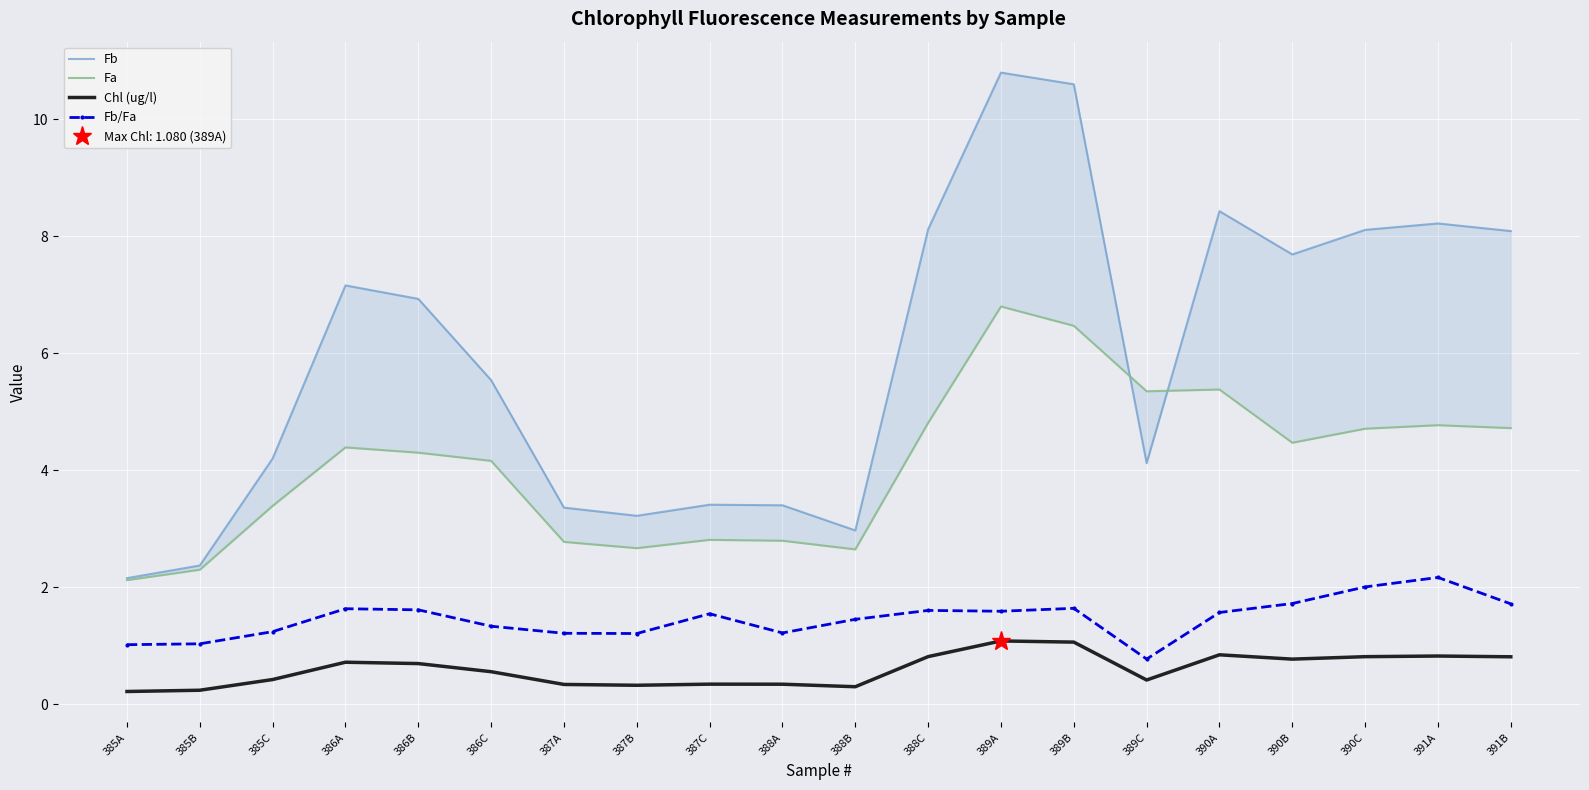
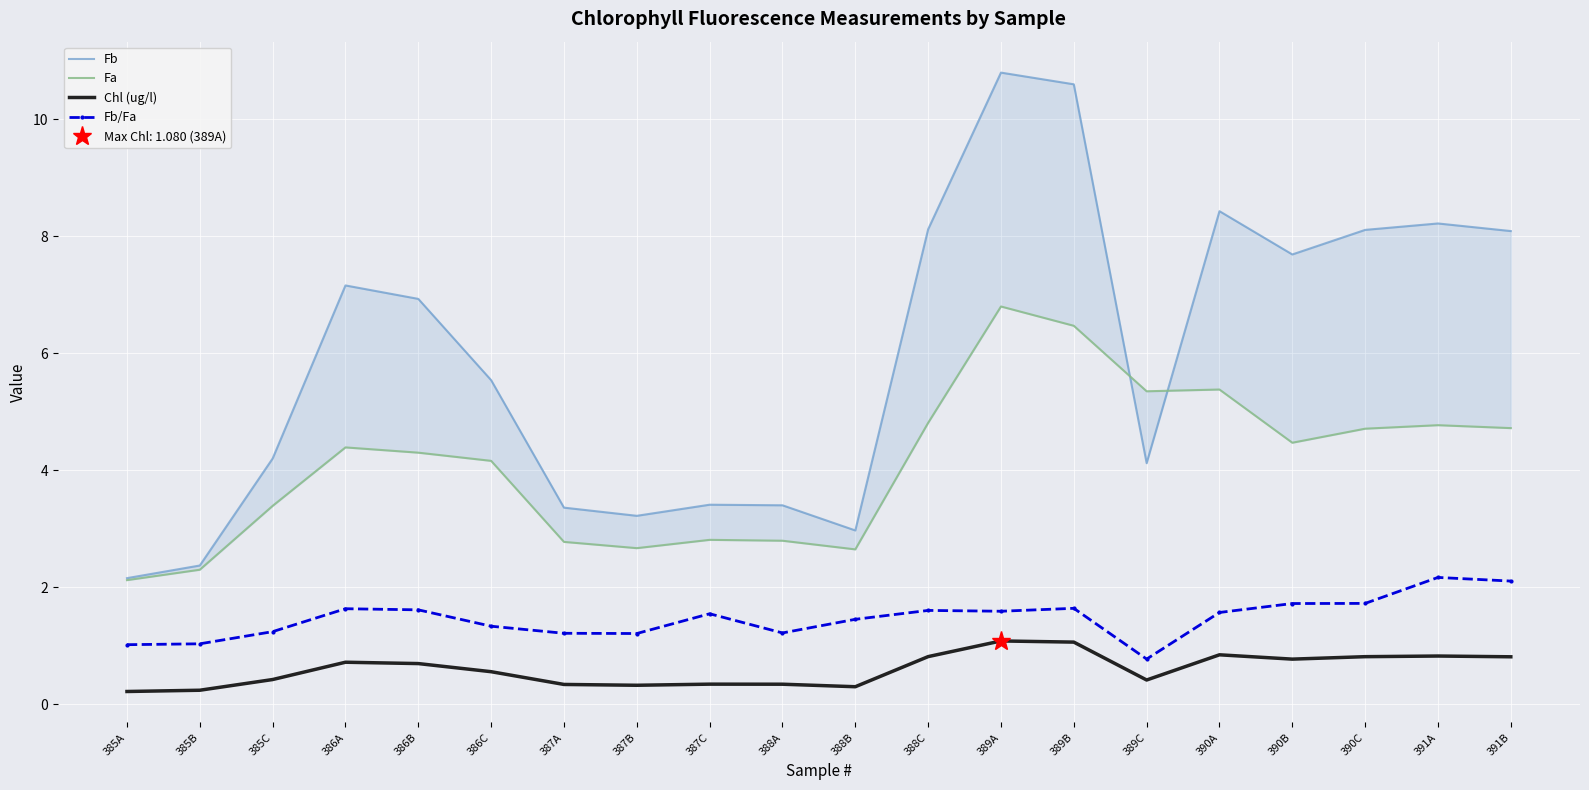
  {
    "Fa": {
      "385B": 2.3,
      "385C": 3.4,
      "386A": 4.4,
      "386B": 4.3,
      "386C": 4.2,
      "387A": 2.8,
      "387B": 2.7,
      "387C": 2.8,
      "388A": 2.8,
      "388B": 2.6,
      "388C": 4.8,
      "389A": 6.8,
      "389B": 6.5,
      "390A": 5.4,
      "390B": 4.5,
      "390C": 4.7,
      "391A": 4.8,
      "391B": 4.7
    },
    "Chl (ug/l)": {
      "385A": 0.2,
      "385B": 0.2,
      "385C": 0.4,
      "386A": 0.7,
      "386B": 0.7,
      "386C": 0.6,
      "387A": 0.3,
      "387B": 0.3,
      "387C": 0.3,
      "388A": 0.3,
      "388B": 0.3,
      "388C": 0.8,
      "389B": 1.1,
      "389C": 0.4,
      "390A": 0.8,
      "390B": 0.8,
      "390C": 0.8,
      "391A": 0.8,
      "391B": 0.8
    },
    "Fb/Fa": {
      "385A": 1.0,
      "385B": 1.0,
      "385C": 1.2,
      "386A": 1.6,
      "386B": 1.6,
      "386C": 1.3,
      "387A": 1.2,
      "387B": 1.2,
      "387C": 1.5,
      "388A": 1.2,
      "388B": 1.5,
      "388C": 1.6,
      "389A": 1.6,
      "389B": 1.6,
      "389C": 0.8,
      "390A": 1.6,
      "390B": 1.7,
-     "390C": 2.0,
+     "390C": 1.7,
      "391A": 2.2,
-     "391B": 1.7
+     "391B": 2.1
    }
  }
